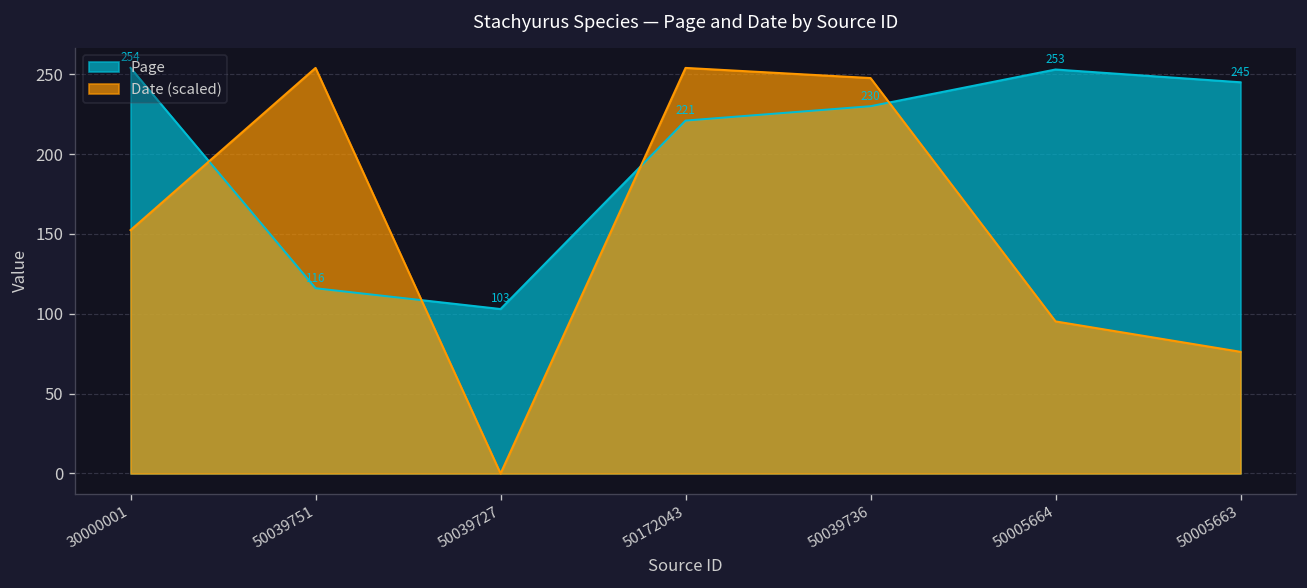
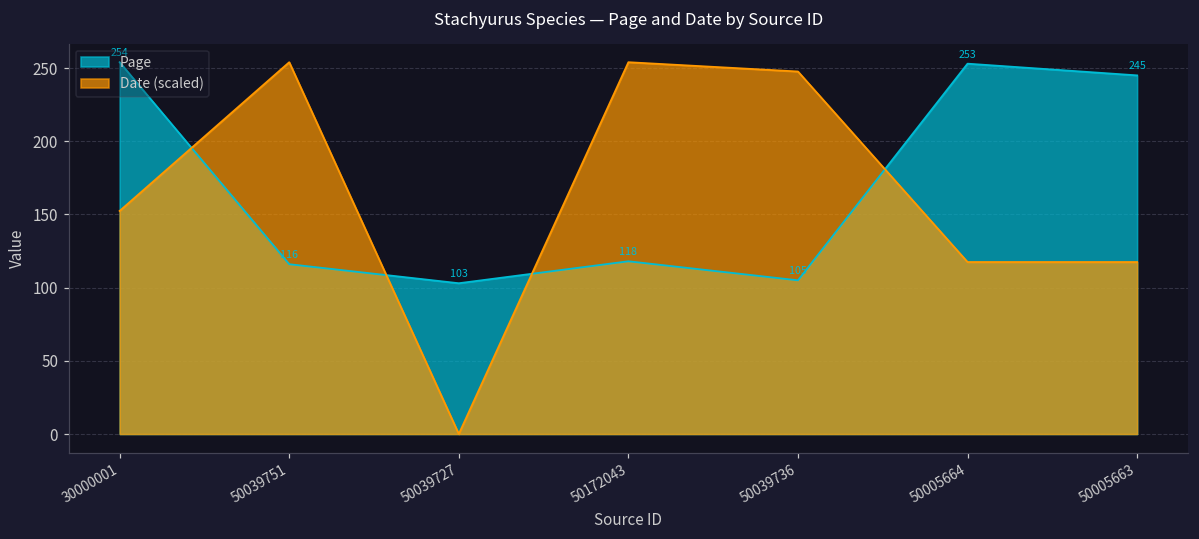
  {
    "Page": {
      "50039751": 116,
      "50039727": 103,
-     "50172043": 221,
-     "50039736": 230,
+     "50172043": 118,
+     "50039736": 105,
      "50005664": 253,
      "50005663": 245
    },
    "Date (scaled)": {
      "30000001": 152,
      "50039751": 254,
      "50039727": 0,
      "50172043": 254,
      "50039736": 248,
-     "50005664": 95,
-     "50005663": 76
+     "50005664": 117,
+     "50005663": 117
    }
  }
